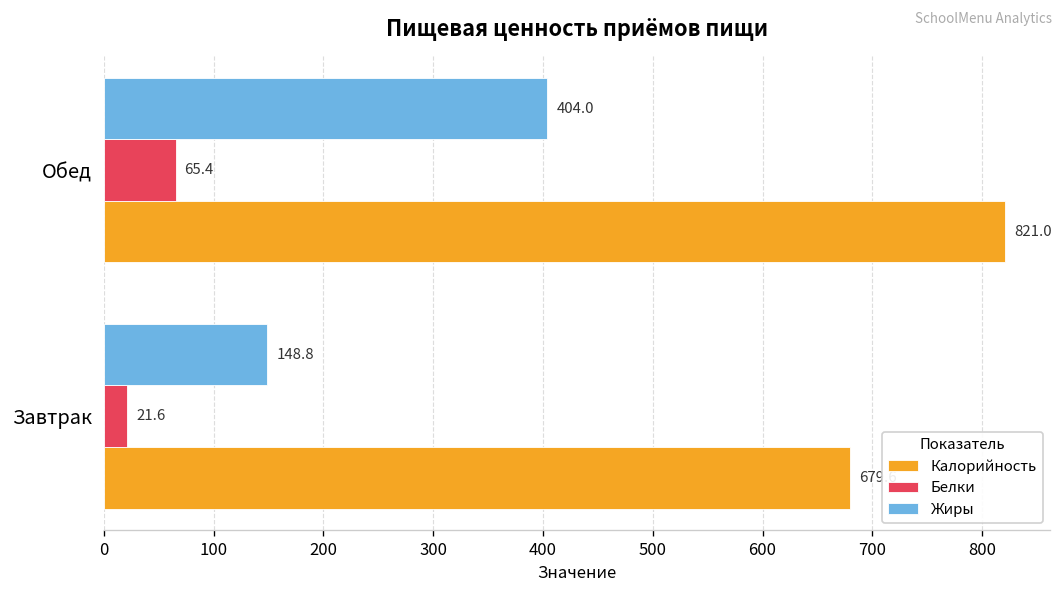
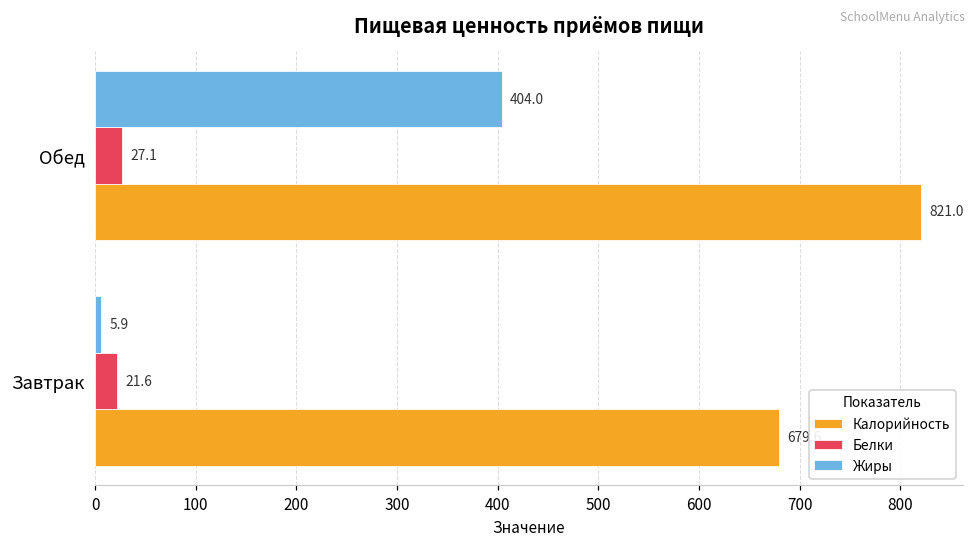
  {
    "Калорийность": {
      "Обед": 821.0
    },
    "Белки": {
-     "Обед": 65.4,
+     "Обед": 27.1,
      "Завтрак": 21.6
    },
    "Жиры": {
      "Обед": 404.0,
-     "Завтрак": 148.8
+     "Завтрак": 5.9
    }
  }
